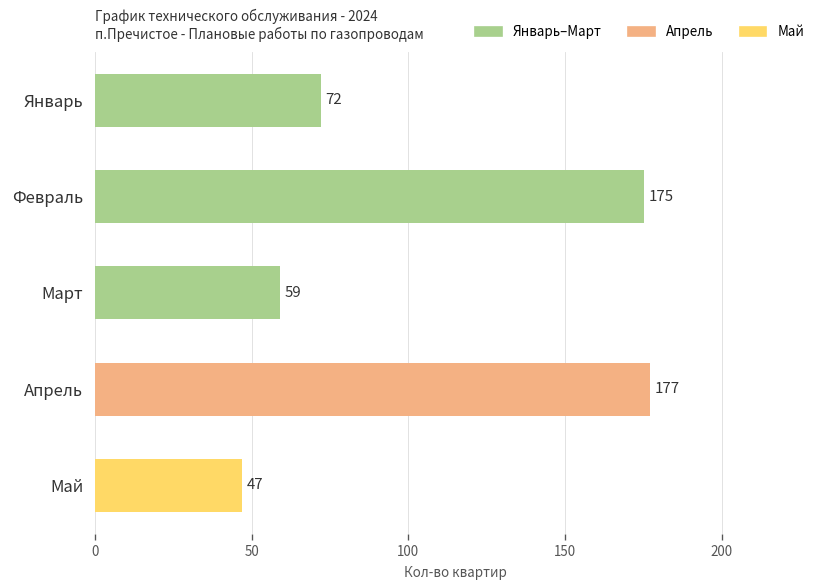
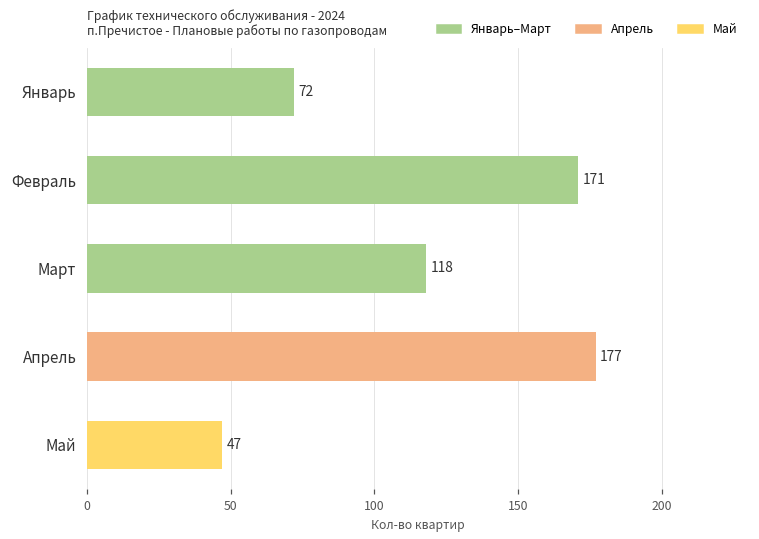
  {
    "Январь": 72,
-   "Февраль": 175,
-   "Март": 59,
+   "Февраль": 171,
+   "Март": 118,
    "Апрель": 177,
    "Май": 47
  }
